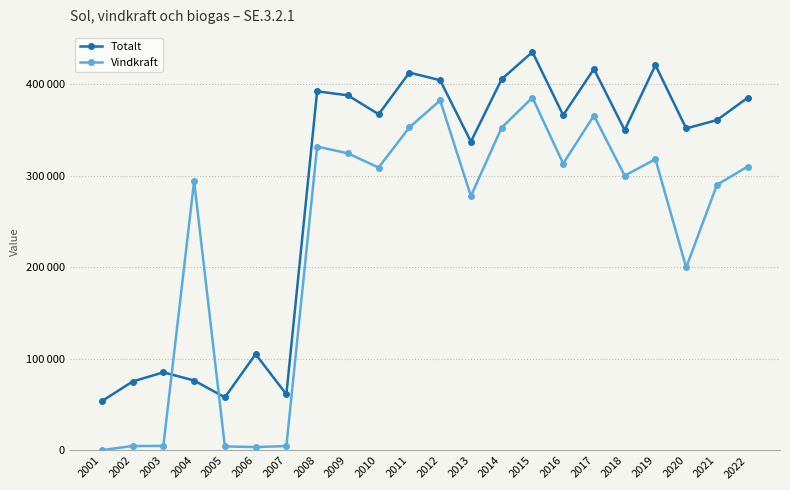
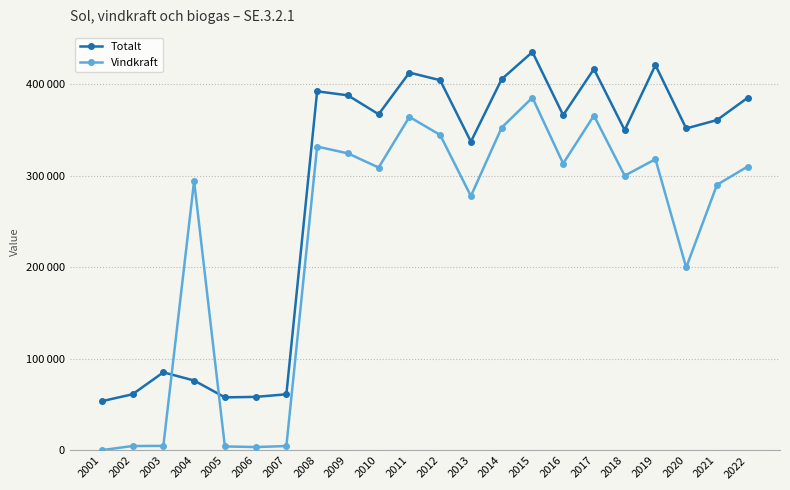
  {
    "Totalt": {
      "2001": 50000,
-     "2002": 80000,
+     "2002": 60000,
      "2003": 90000,
      "2004": 80000,
      "2005": 60000,
-     "2006": 110000,
+     "2006": 60000,
      "2007": 60000,
      "2008": 390000,
      "2009": 390000,
      "2010": 370000,
      "2011": 410000,
      "2012": 400000,
      "2013": 340000,
      "2014": 410000,
      "2015": 430000,
      "2016": 370000,
      "2017": 420000,
      "2018": 350000,
      "2019": 420000,
      "2020": 350000,
      "2021": 360000,
      "2022": 390000
    },
    "Vindkraft": {
      "2001": 0,
      "2002": 0,
      "2003": 0,
      "2004": 290000,
      "2005": 0,
      "2006": 0,
      "2007": 0,
      "2008": 330000,
      "2009": 320000,
      "2010": 310000,
-     "2011": 350000,
-     "2012": 380000,
+     "2011": 360000,
+     "2012": 340000,
      "2013": 280000,
      "2014": 350000,
      "2015": 390000,
      "2016": 310000,
      "2017": 370000,
      "2018": 300000,
      "2019": 320000,
      "2020": 200000,
      "2021": 290000,
      "2022": 310000
    }
  }
